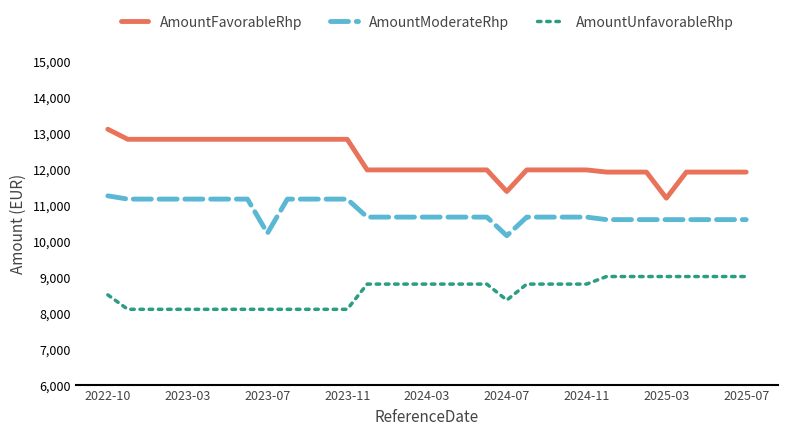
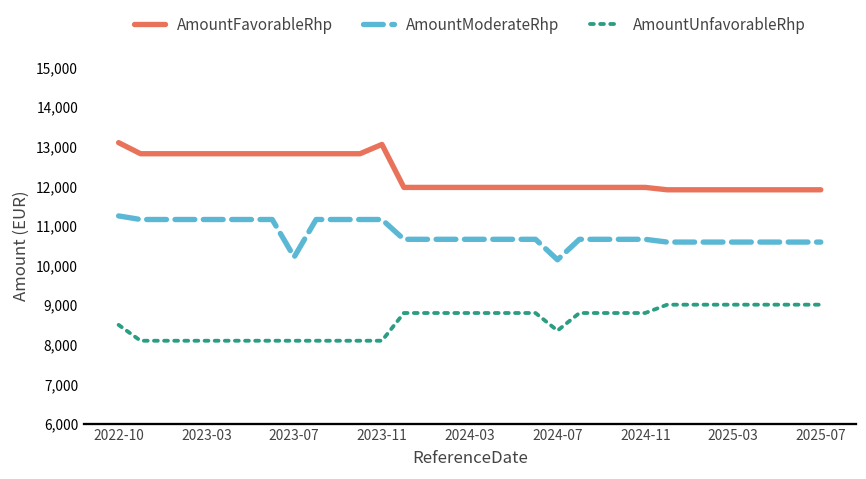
  {
    "AmountFavorableRhp": {
      "2022-10": "13,100",
      "2023-03": "12,800",
      "2023-07": "12,800",
-     "2023-11": "12,800",
+     "2023-11": "13,000",
      "2024-03": "12,000",
-     "2024-07": "11,400",
+     "2024-07": "12,000",
      "2024-11": "12,000",
-     "2025-03": "11,200",
+     "2025-03": "11,900",
      "2025-07": "11,900"
    },
    "AmountModerateRhp": {
      "2022-10": "11,200",
      "2023-03": "11,200",
      "2023-07": "10,200",
      "2023-11": "11,200",
      "2024-03": "10,700",
      "2024-07": "10,100",
      "2024-11": "10,700",
      "2025-03": "10,600",
      "2025-07": "10,600"
    },
    "AmountUnfavorableRhp": {
      "2022-10": "8,500",
      "2023-03": "8,100",
      "2023-07": "8,100",
      "2023-11": "8,100",
      "2024-03": "8,800",
      "2024-07": "8,300",
      "2024-11": "8,800",
      "2025-03": "9,000",
      "2025-07": "9,000"
    }
  }
